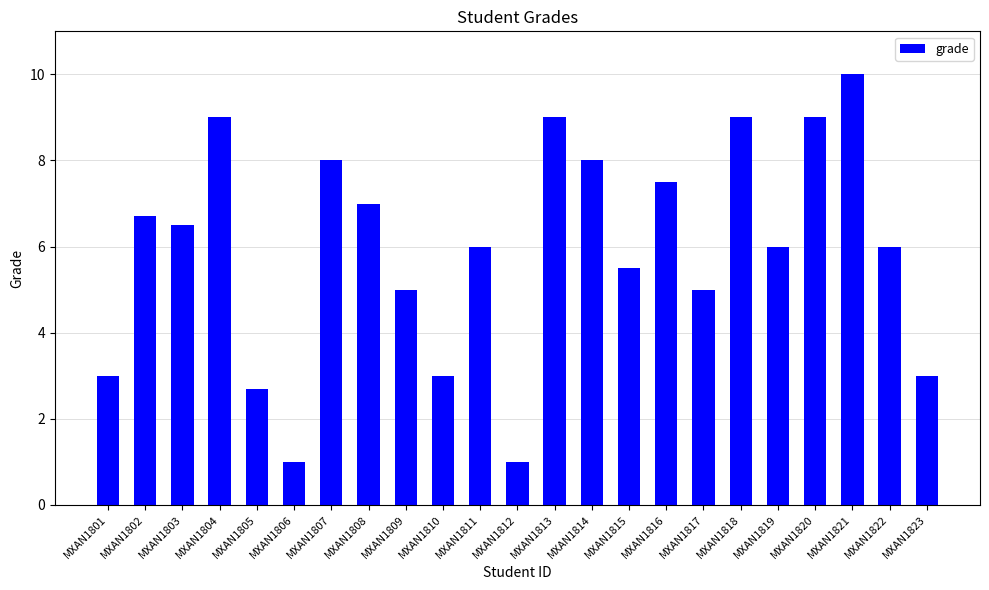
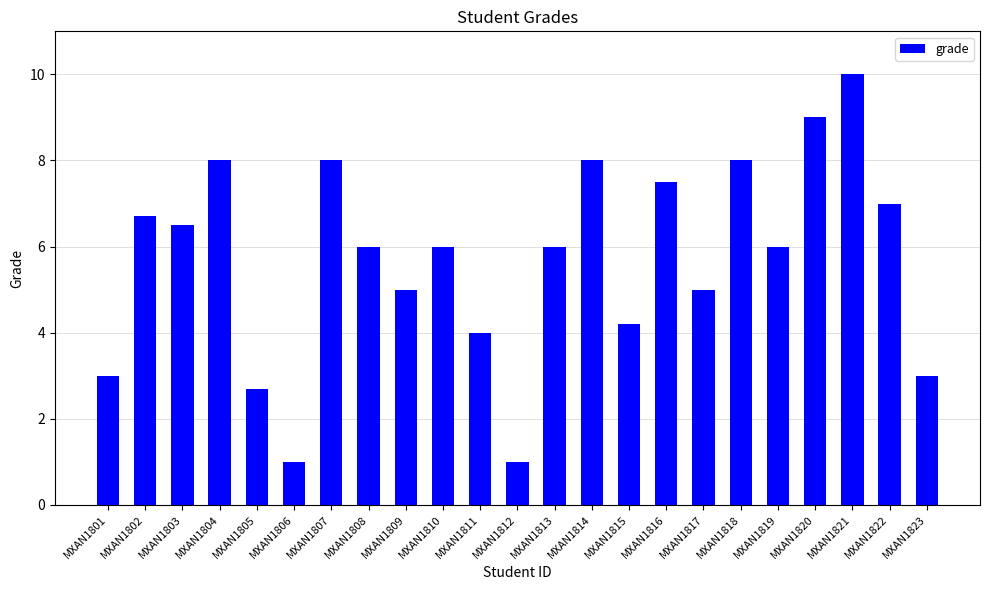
  {
    "ΜΧΑΝ1801": 3.0,
    "ΜΧΑΝ1802": 6.7,
    "ΜΧΑΝ1803": 6.5,
-   "ΜΧΑΝ1804": 9,
+   "ΜΧΑΝ1804": 8,
    "ΜΧΑΝ1805": 2.7,
    "ΜΧΑΝ1806": 1.0,
    "ΜΧΑΝ1807": 8.0,
-   "ΜΧΑΝ1808": 7,
+   "ΜΧΑΝ1808": 6,
    "ΜΧΑΝ1809": 5.0,
-   "ΜΧΑΝ1810": 3,
-   "ΜΧΑΝ1811": 6,
+   "ΜΧΑΝ1810": 6,
+   "ΜΧΑΝ1811": 4,
    "ΜΧΑΝ1812": 1.0,
-   "ΜΧΑΝ1813": 9,
+   "ΜΧΑΝ1813": 6,
    "ΜΧΑΝ1814": 8.0,
-   "ΜΧΑΝ1815": 5.5,
+   "ΜΧΑΝ1815": 4.2,
    "ΜΧΑΝ1816": 7.5,
    "ΜΧΑΝ1817": 5.0,
-   "ΜΧΑΝ1818": 9,
+   "ΜΧΑΝ1818": 8,
    "ΜΧΑΝ1819": 6.0,
    "ΜΧΑΝ1820": 9.0,
    "ΜΧΑΝ1821": 10.0,
-   "ΜΧΑΝ1822": 6,
+   "ΜΧΑΝ1822": 7,
    "ΜΧΑΝ1823": 3.0
  }
